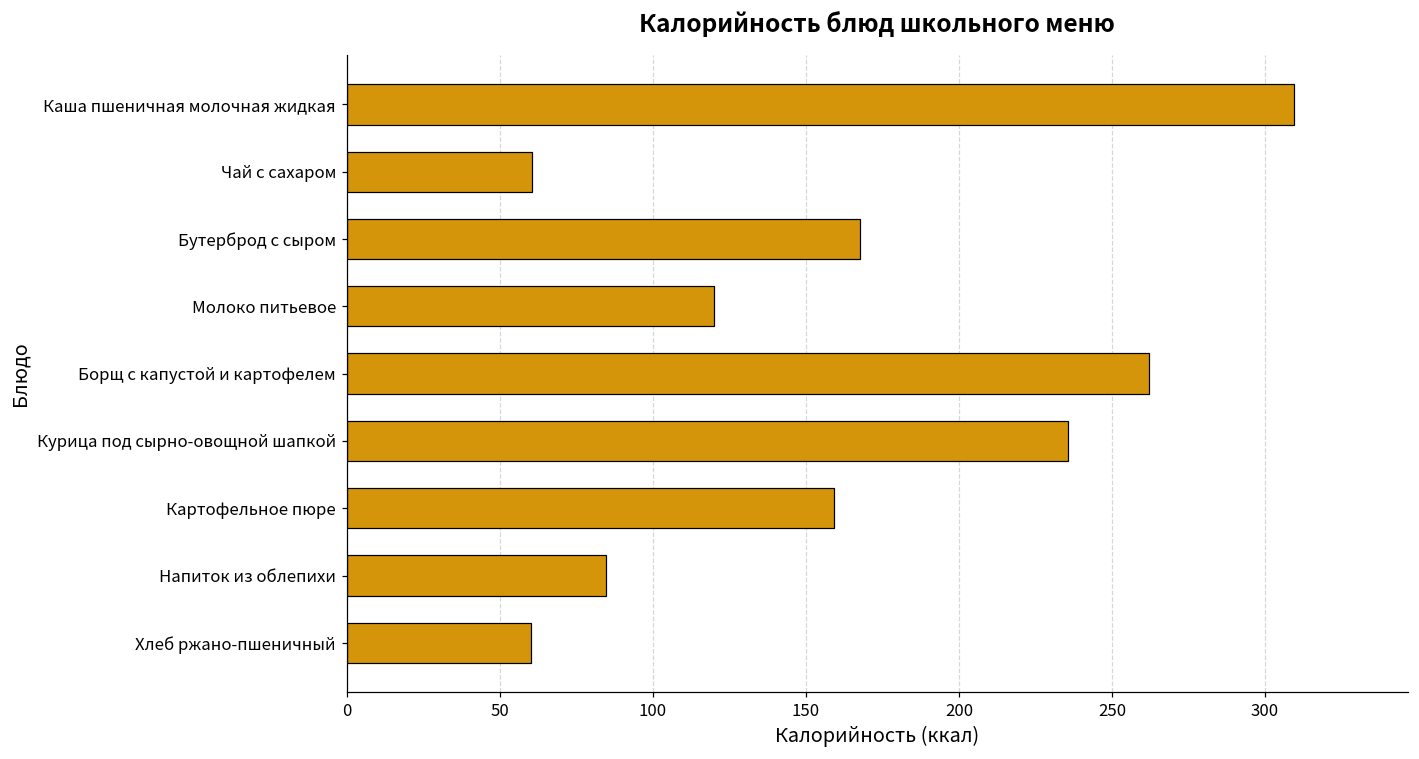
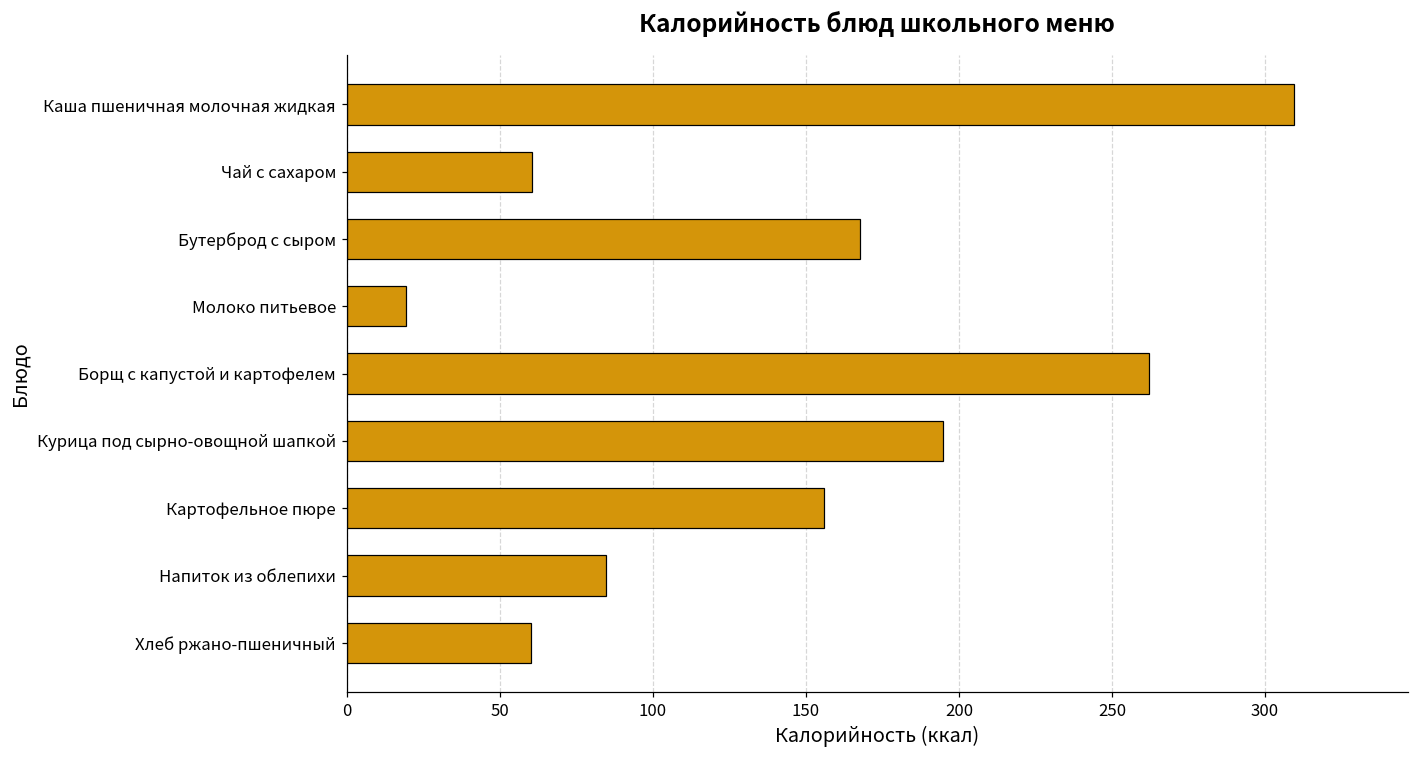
  {
    "Каша пшеничная молочная жидкая": 310,
    "Чай с сахаром": 61,
    "Бутерброд с сыром": 168,
-   "Молоко питьевое": 120,
+   "Молоко питьевое": 19,
    "Борщ с капустой и картофелем": 262,
-   "Курица под сырно-овощной шапкой": 236,
-   "Картофельное пюре": 159,
+   "Курица под сырно-овощной шапкой": 195,
+   "Картофельное пюре": 156,
    "Напиток из облепихи": 85,
    "Хлеб ржано-пшеничный": 60
  }
